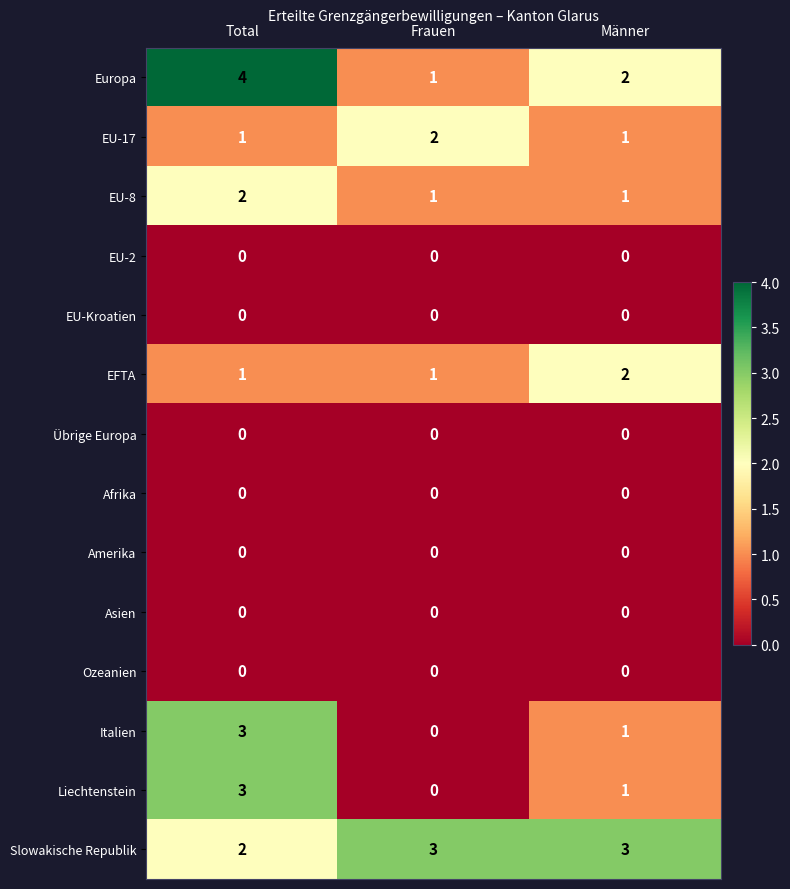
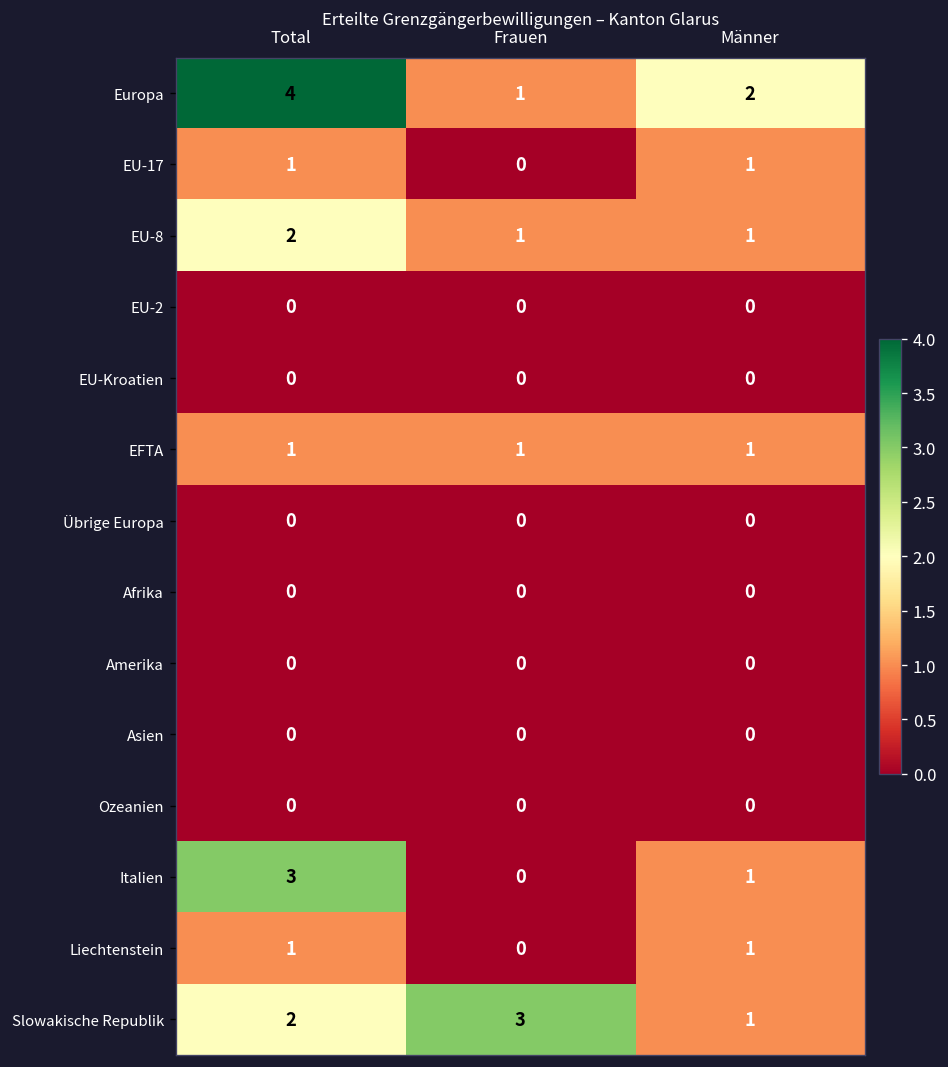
  {
    "Europa": {
      "Total": 4,
      "Frauen": 1,
      "Männer": 2
    },
    "EU-17": {
      "Total": 1,
-     "Frauen": 2,
+     "Frauen": 0,
      "Männer": 1
    },
    "EU-8": {
      "Total": 2,
      "Frauen": 1,
      "Männer": 1
    },
    "EU-2": {
      "Total": 0,
      "Frauen": 0,
      "Männer": 0
    },
    "EU-Kroatien": {
      "Total": 0,
      "Frauen": 0,
      "Männer": 0
    },
    "EFTA": {
      "Total": 1,
      "Frauen": 1,
-     "Männer": 2
+     "Männer": 1
    },
    "Übrige Europa": {
      "Total": 0,
      "Frauen": 0,
      "Männer": 0
    },
    "Afrika": {
      "Total": 0,
      "Frauen": 0,
      "Männer": 0
    },
    "Amerika": {
      "Total": 0,
      "Frauen": 0,
      "Männer": 0
    },
    "Asien": {
      "Total": 0,
      "Frauen": 0,
      "Männer": 0
    },
    "Ozeanien": {
      "Total": 0,
      "Frauen": 0,
      "Männer": 0
    },
    "Italien": {
      "Total": 3,
      "Frauen": 0,
      "Männer": 1
    },
    "Liechtenstein": {
-     "Total": 3,
+     "Total": 1,
      "Frauen": 0,
      "Männer": 1
    },
    "Slowakische Republik": {
      "Total": 2,
      "Frauen": 3,
-     "Männer": 3
+     "Männer": 1
    }
  }
